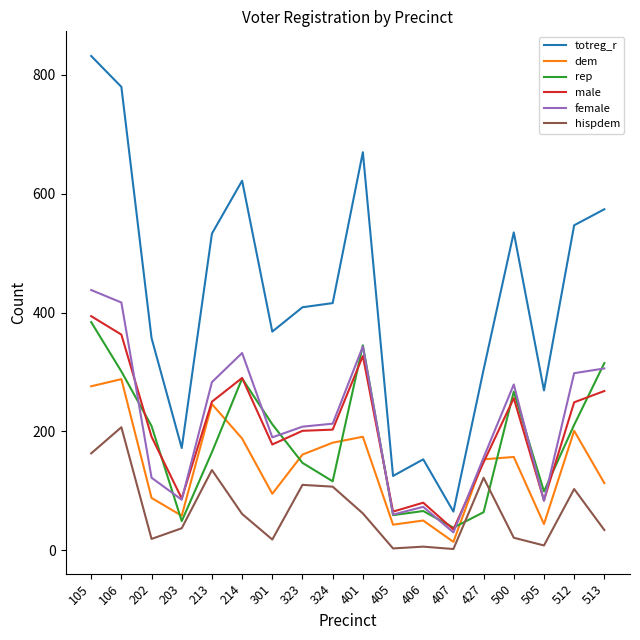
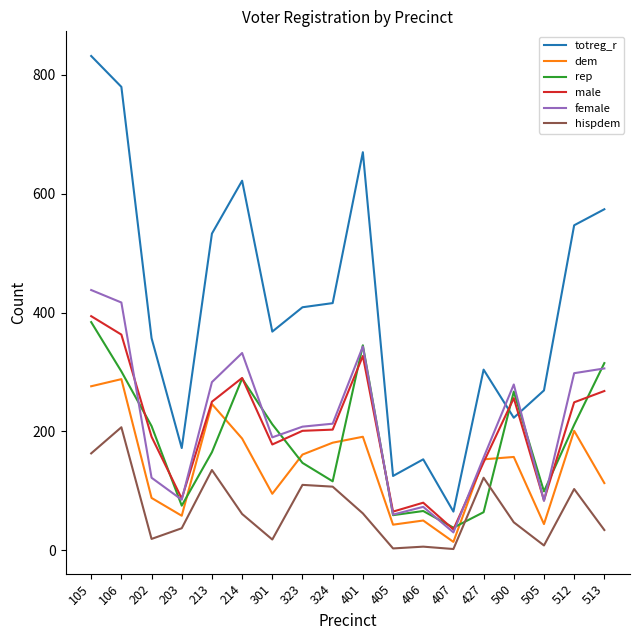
  {
    "totreg_r": {
      "105": 830,
      "106": 780,
      "202": 360,
      "203": 170,
      "213": 530,
      "214": 620,
      "301": 370,
      "323": 410,
      "324": 420,
      "401": 670,
      "405": 130,
      "406": 150,
      "407": 70,
      "427": 300,
-     "500": 540,
+     "500": 220,
      "505": 270,
      "512": 550,
      "513": 570
    },
    "dem": {
      "105": 280,
      "106": 290,
      "202": 90,
      "203": 60,
      "214": 190,
      "301": 100,
      "323": 160,
      "324": 180,
      "401": 190,
      "405": 40,
      "406": 50,
      "407": 10,
      "500": 160,
      "505": 40,
      "512": 200,
      "513": 110
    },
    "rep": {
      "105": 380,
      "106": 300,
      "202": 210,
-     "203": 50,
+     "203": 80,
      "213": 170,
      "301": 210,
      "323": 150,
      "324": 120,
      "406": 70,
      "427": 60,
      "500": 270,
      "505": 100,
      "512": 210,
      "513": 320
    },
    "male": {
      "105": 390,
      "106": 360,
      "202": 190,
      "301": 180,
      "323": 200,
      "324": 200,
      "401": 330,
      "405": 70,
      "406": 80,
      "427": 150,
      "500": 260,
      "512": 250,
      "513": 270
    },
    "female": {
      "105": 440,
      "106": 420,
      "202": 120,
      "213": 280,
      "214": 330,
      "301": 190,
      "323": 210,
      "324": 210,
      "406": 70,
      "407": 30,
      "500": 280,
      "512": 300,
      "513": 310
    },
    "hispdem": {
      "105": 160,
      "106": 210,
      "202": 20,
      "203": 40,
      "213": 140,
      "214": 60,
      "301": 20,
      "323": 110,
      "324": 110,
      "401": 60,
      "405": 0,
      "406": 10,
      "407": 0,
      "427": 120,
-     "500": 20,
+     "500": 50,
      "505": 10,
      "512": 100,
      "513": 30
    }
  }
